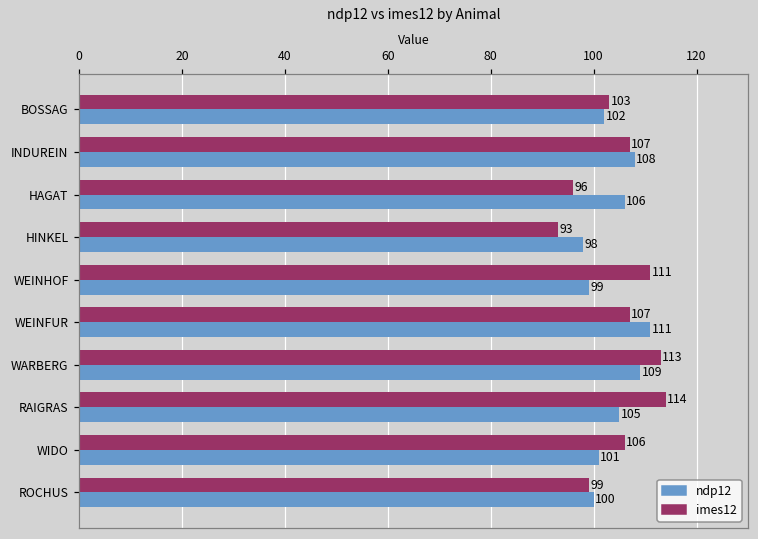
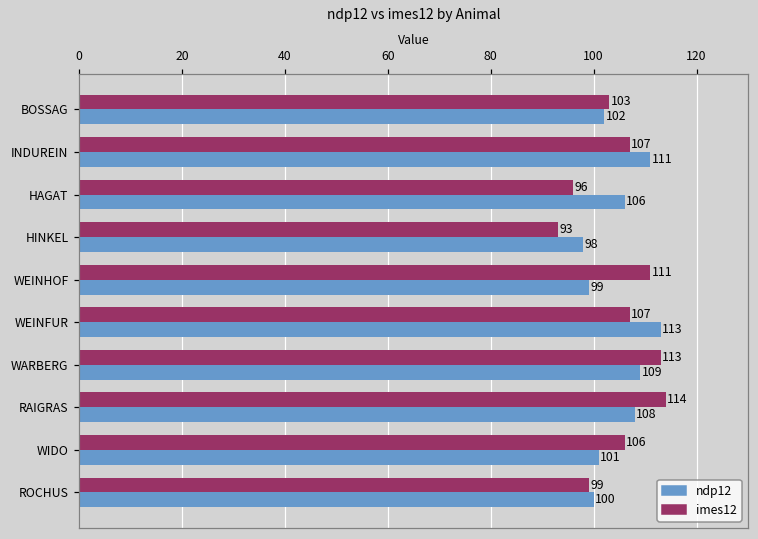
  {
    "ndp12": {
      "BOSSAG": 102,
-     "INDUREIN": 108,
+     "INDUREIN": 111,
      "HAGAT": 106,
      "HINKEL": 98,
      "WEINHOF": 99,
-     "WEINFUR": 111,
+     "WEINFUR": 113,
      "WARBERG": 109,
-     "RAIGRAS": 105,
+     "RAIGRAS": 108,
      "WIDO": 101,
      "ROCHUS": 100
    },
    "imes12": {
      "BOSSAG": 103,
      "INDUREIN": 107,
      "HAGAT": 96,
      "HINKEL": 93,
      "WEINHOF": 111,
      "WEINFUR": 107,
      "WARBERG": 113,
      "RAIGRAS": 114,
      "WIDO": 106,
      "ROCHUS": 99
    }
  }
